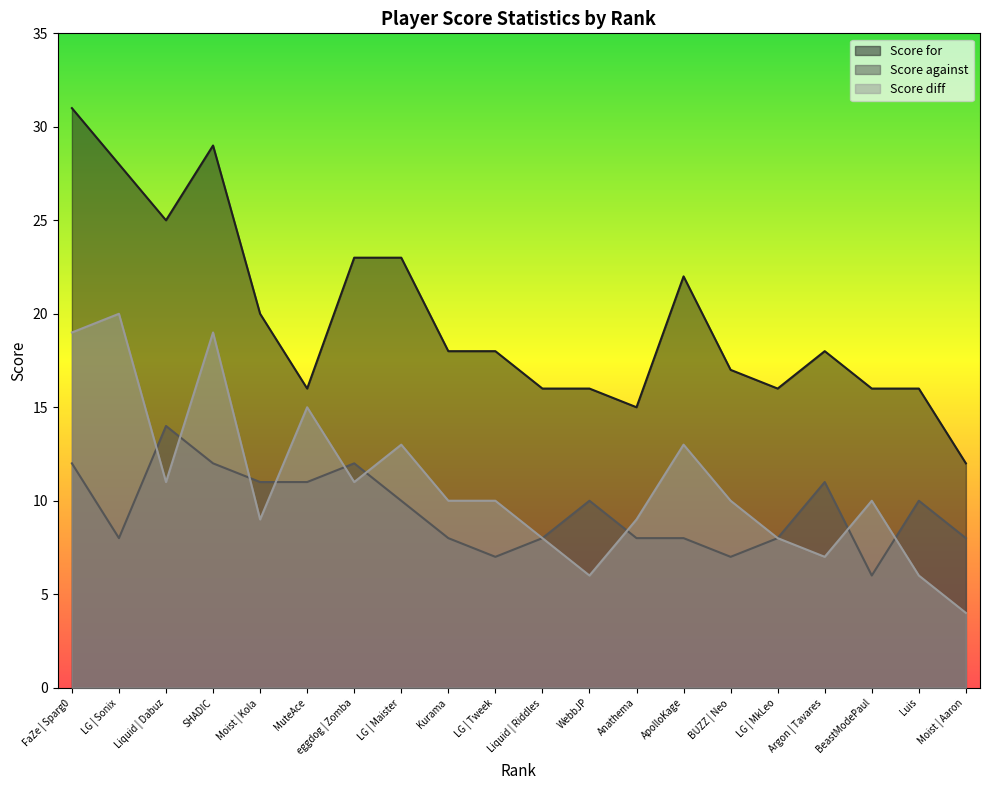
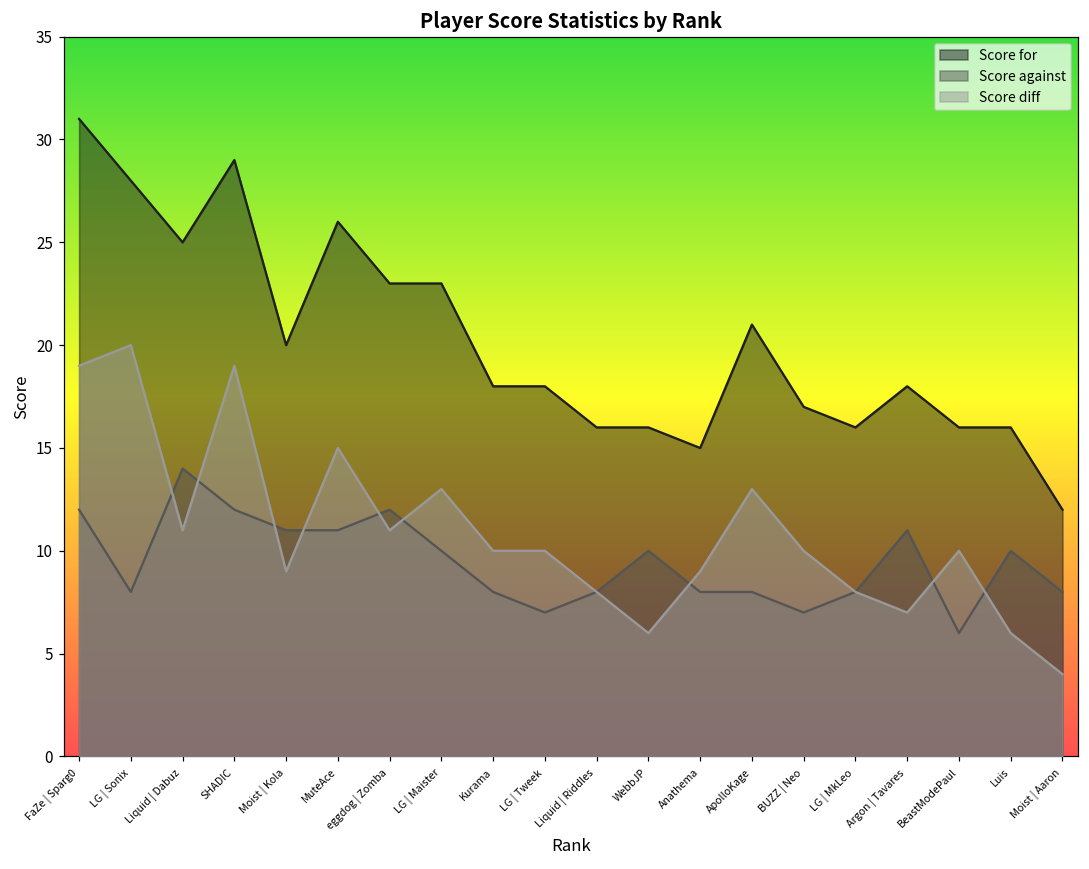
  {
    "Score for": {
      "FaZe | Sparg0": 31,
      "LG | Sonix": 28,
      "Liquid | Dabuz": 25,
      "SHADIC": 29,
      "Moist | Kola": 20,
-     "MuteAce": 16,
+     "MuteAce": 26,
      "eggdog | Zomba": 23,
      "LG | Maister": 23,
      "Kurama": 18,
      "LG | Tweek": 18,
      "Liquid | Riddles": 16,
      "WebbJP": 16,
      "Anathema": 15,
-     "ApolloKage": 22,
+     "ApolloKage": 21,
      "BUZZ | Neo": 17,
      "LG | MkLeo": 16,
      "Argon | Tavares": 18,
      "BeastModePaul": 16,
      "Luis": 16,
      "Moist | Aaron": 12
    },
    "Score against": {
      "FaZe | Sparg0": 12,
      "LG | Sonix": 8,
      "Liquid | Dabuz": 14,
      "SHADIC": 12,
      "Moist | Kola": 11,
      "MuteAce": 11,
      "eggdog | Zomba": 12,
      "LG | Maister": 10,
      "Kurama": 8,
      "LG | Tweek": 7,
      "WebbJP": 10,
      "Anathema": 8,
      "ApolloKage": 8,
      "BUZZ | Neo": 7,
      "Argon | Tavares": 11,
      "BeastModePaul": 6,
      "Luis": 10,
      "Moist | Aaron": 8
    },
    "Score diff": {
      "FaZe | Sparg0": 19,
      "LG | Sonix": 20,
      "Liquid | Dabuz": 11,
      "SHADIC": 19,
      "Moist | Kola": 9,
      "MuteAce": 15,
      "eggdog | Zomba": 11,
      "LG | Maister": 13,
      "Kurama": 10,
      "LG | Tweek": 10,
      "WebbJP": 6,
      "Anathema": 9,
      "ApolloKage": 13,
      "BUZZ | Neo": 10,
      "Argon | Tavares": 7,
      "BeastModePaul": 10,
      "Luis": 6,
      "Moist | Aaron": 4
    }
  }
